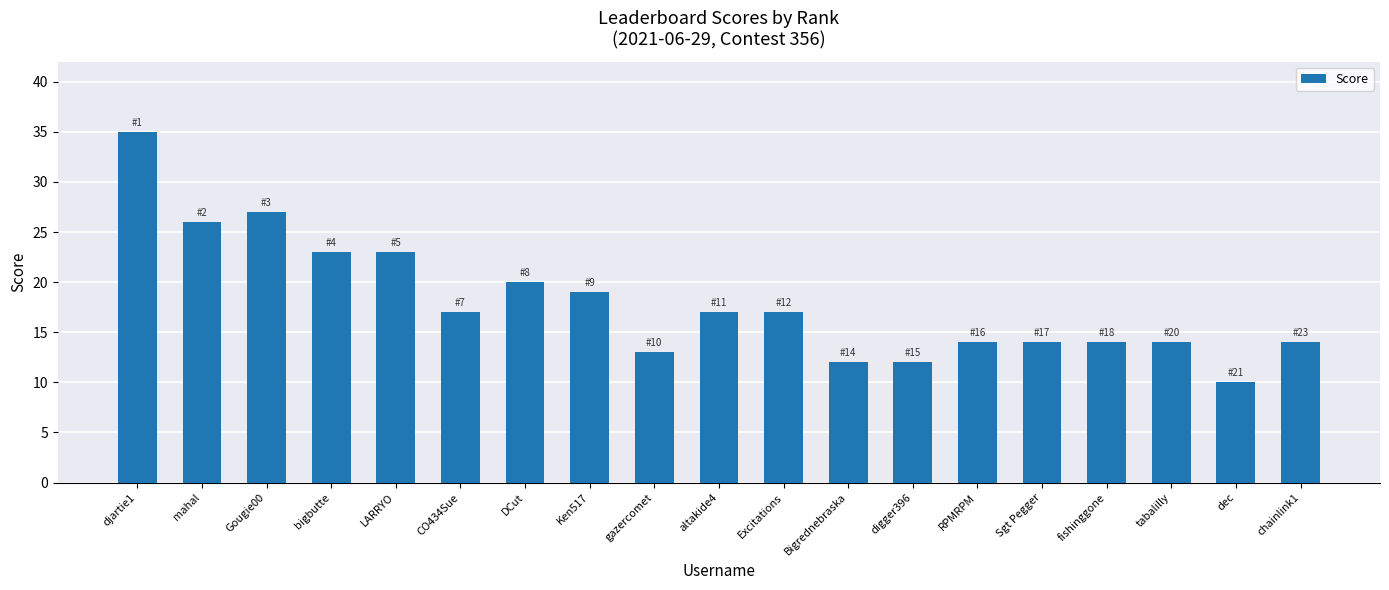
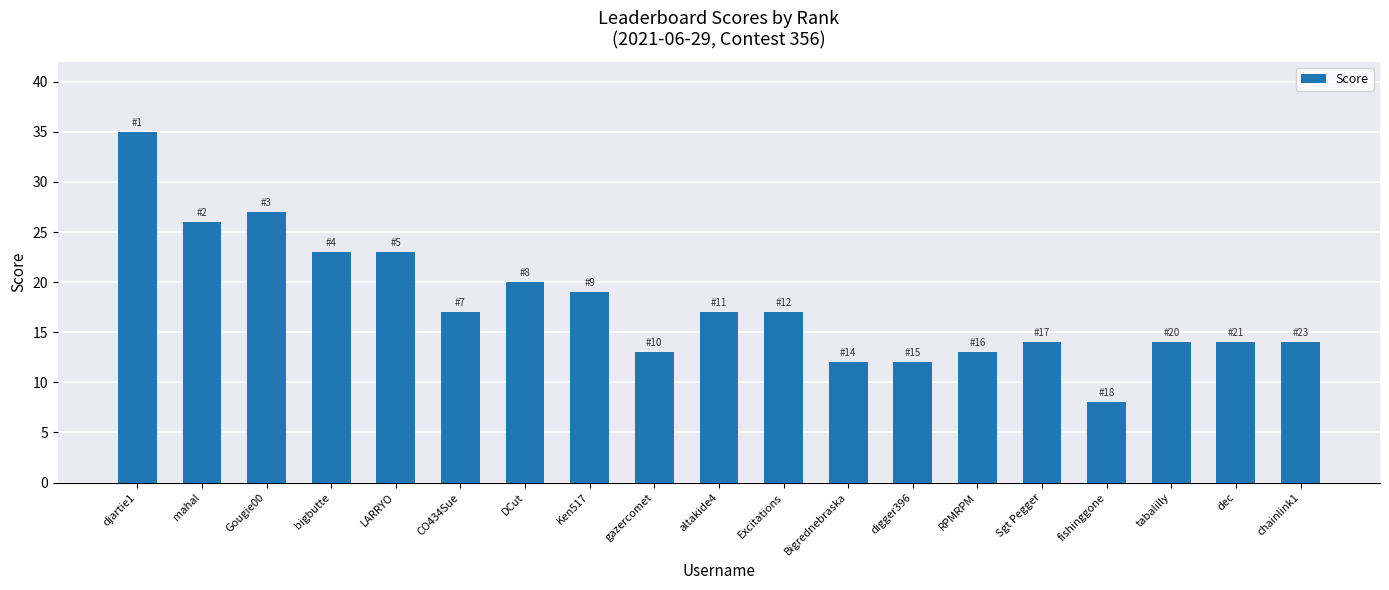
  {
-   "RPMRPM": 14,
-   "fishinggone": 14,
-   "dec": 10
+   "RPMRPM": 13,
+   "fishinggone": 8,
+   "dec": 14
  }
